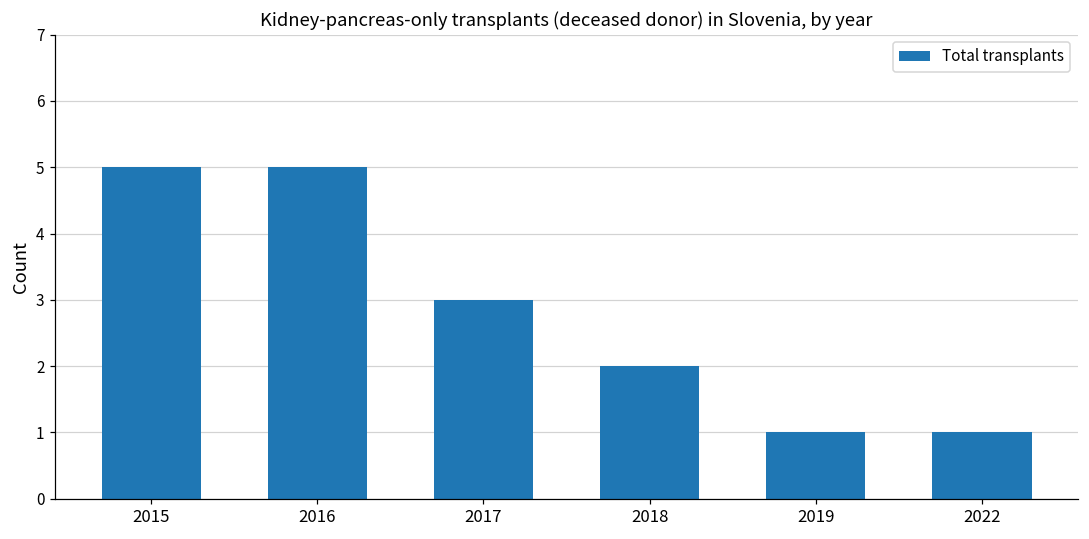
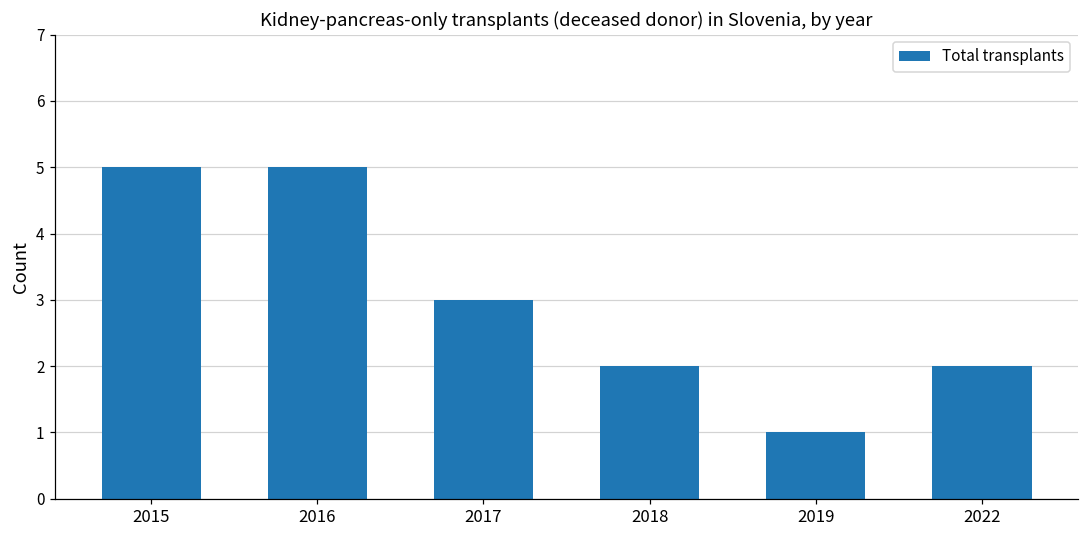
  {
    "2015": 5,
    "2016": 5,
    "2017": 3,
    "2018": 2,
    "2019": 1,
-   "2022": 1
+   "2022": 2
  }
